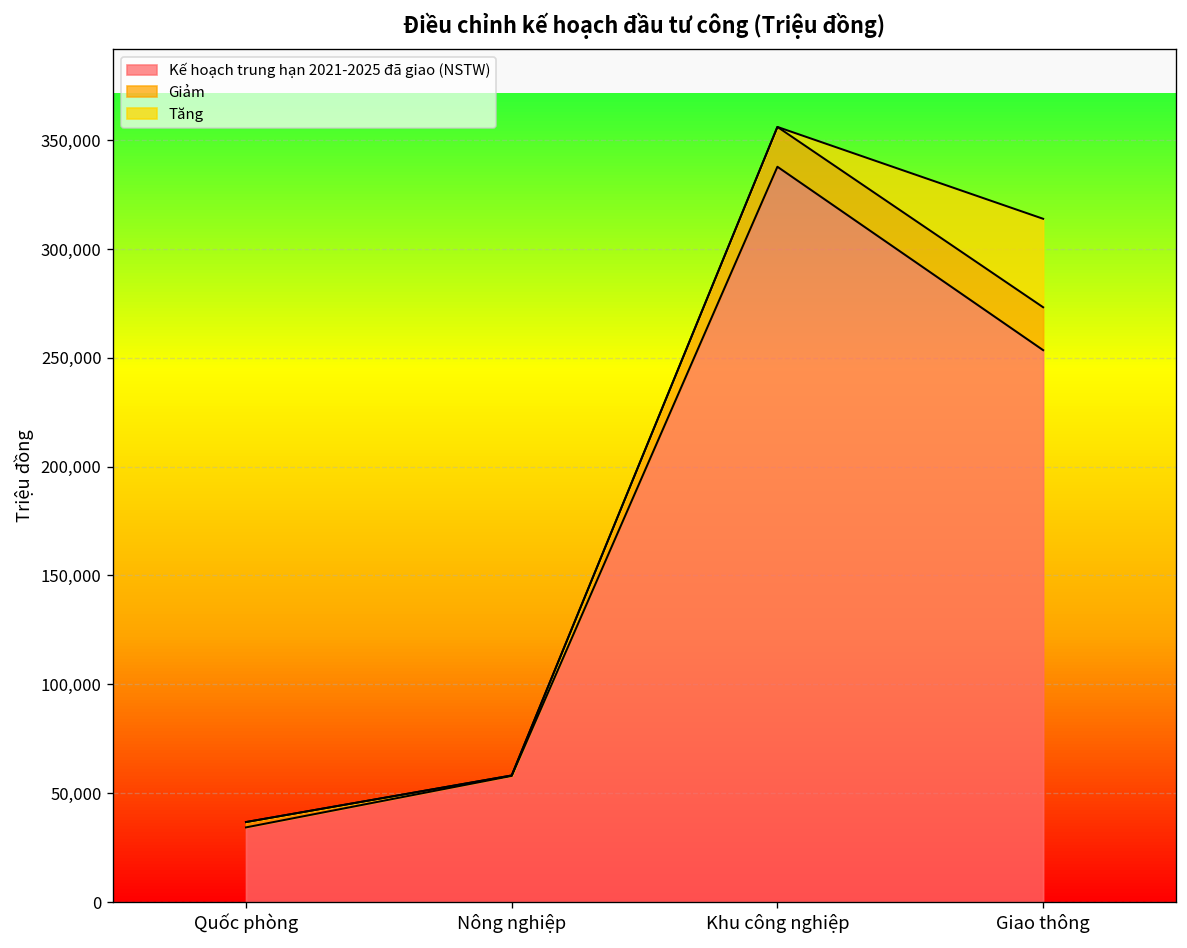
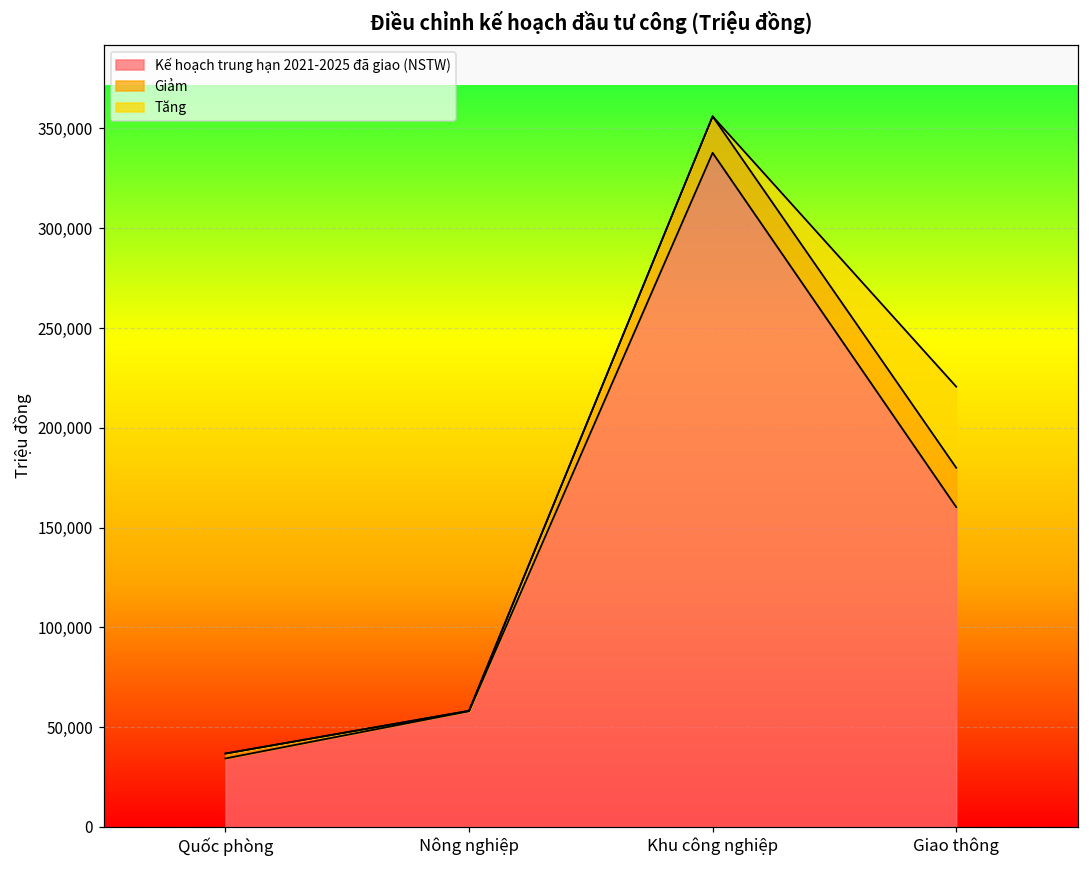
  {
    "Kế hoạch trung hạn 2021-2025 đã giao (NSTW)": {
      "Quốc phòng": "34,000",
      "Khu công nghiệp": "338,000",
-     "Giao thông": "254,000"
+     "Giao thông": "160,000"
    }
  }
